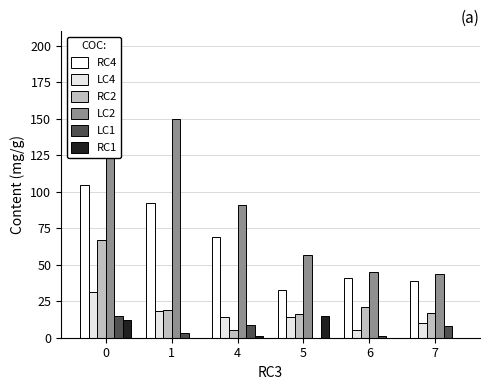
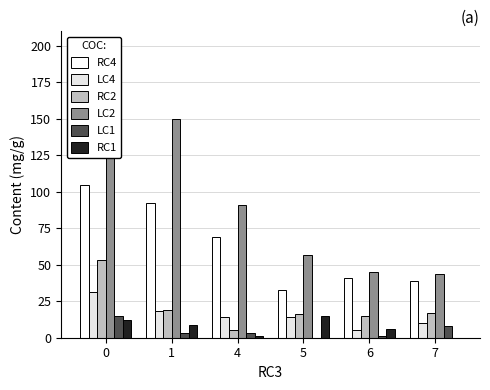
  {
    "RC2": {
-     "0": 67,
+     "0": 53,
      "1": 19,
      "4": 5,
      "5": 16,
-     "6": 21,
+     "6": 15,
      "7": 17
    },
    "LC2": {
      "1": 150,
      "4": 91,
      "5": 57,
      "6": 45,
      "7": 44
    },
    "LC1": {
      "0": 15,
      "1": 3,
-     "4": 9,
+     "4": 3,
      "5": 0,
      "7": 8
    },
    "RC1": {
      "0": 12,
-     "1": 0,
+     "1": 9,
      "5": 15,
-     "6": 0,
+     "6": 6,
      "7": 0
    }
  }
